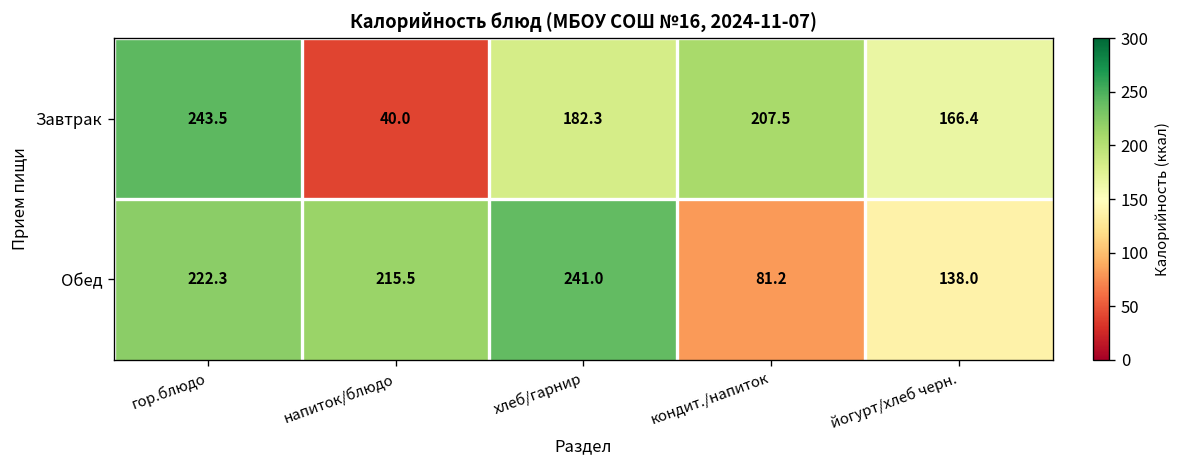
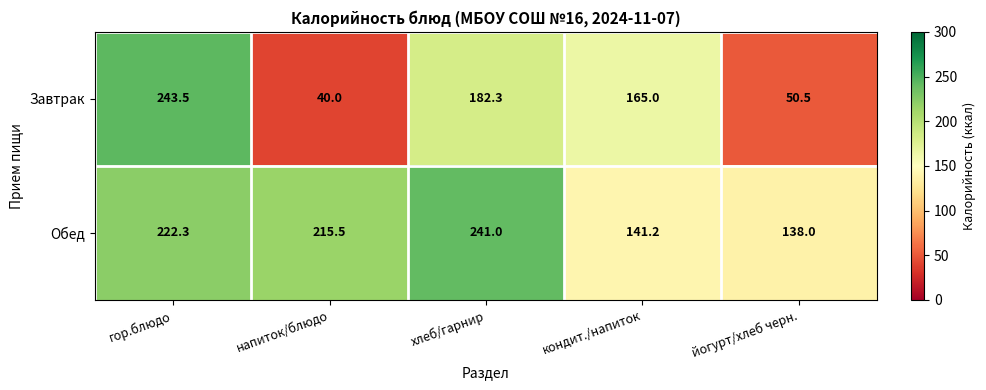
  {
    "Завтрак": {
      "гор.блюдо": 243.5,
      "напиток/блюдо": 40.0,
      "хлеб/гарнир": 182.3,
-     "кондит./напиток": 207.5,
-     "йогурт/хлеб черн.": 166.4
+     "кондит./напиток": 165.0,
+     "йогурт/хлеб черн.": 50.5
    },
    "Обед": {
      "гор.блюдо": 222.3,
      "напиток/блюдо": 215.5,
      "хлеб/гарнир": 241.0,
-     "кондит./напиток": 81.2,
+     "кондит./напиток": 141.2,
      "йогурт/хлеб черн.": 138.0
    }
  }
